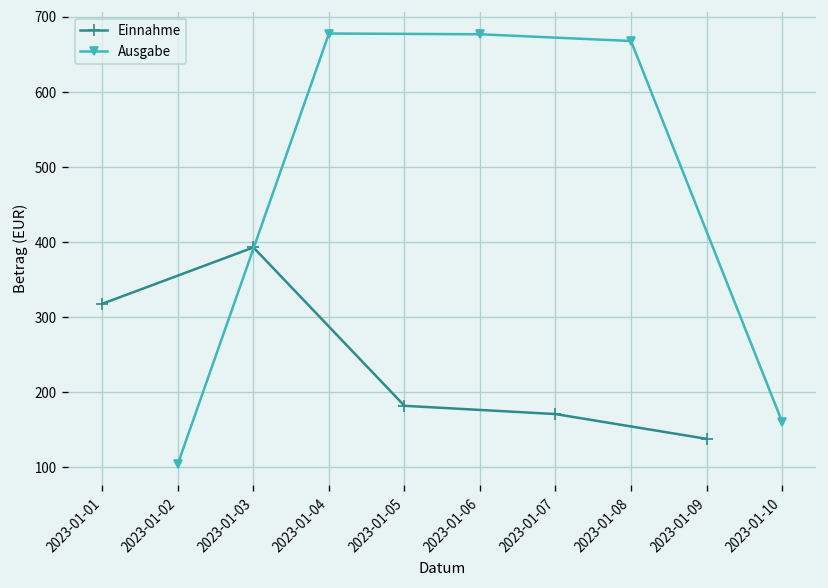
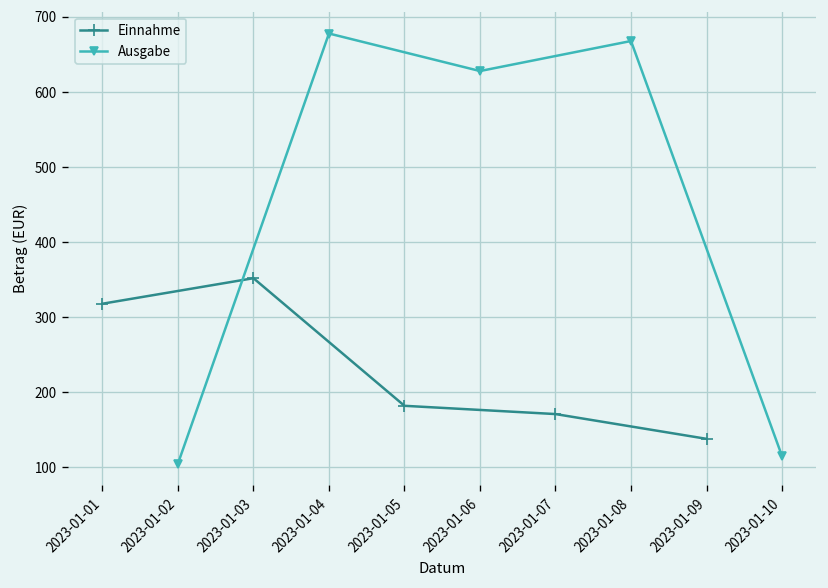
  {
    "Einnahme": {
      "2023-01-01": 320,
-     "2023-01-03": 390,
+     "2023-01-03": 350,
      "2023-01-05": 180,
      "2023-01-07": 170,
      "2023-01-09": 140
    },
    "Ausgabe": {
      "2023-01-02": 110,
      "2023-01-04": 680,
-     "2023-01-06": 680,
+     "2023-01-06": 630,
      "2023-01-08": 670,
-     "2023-01-10": 160
+     "2023-01-10": 120
    }
  }
